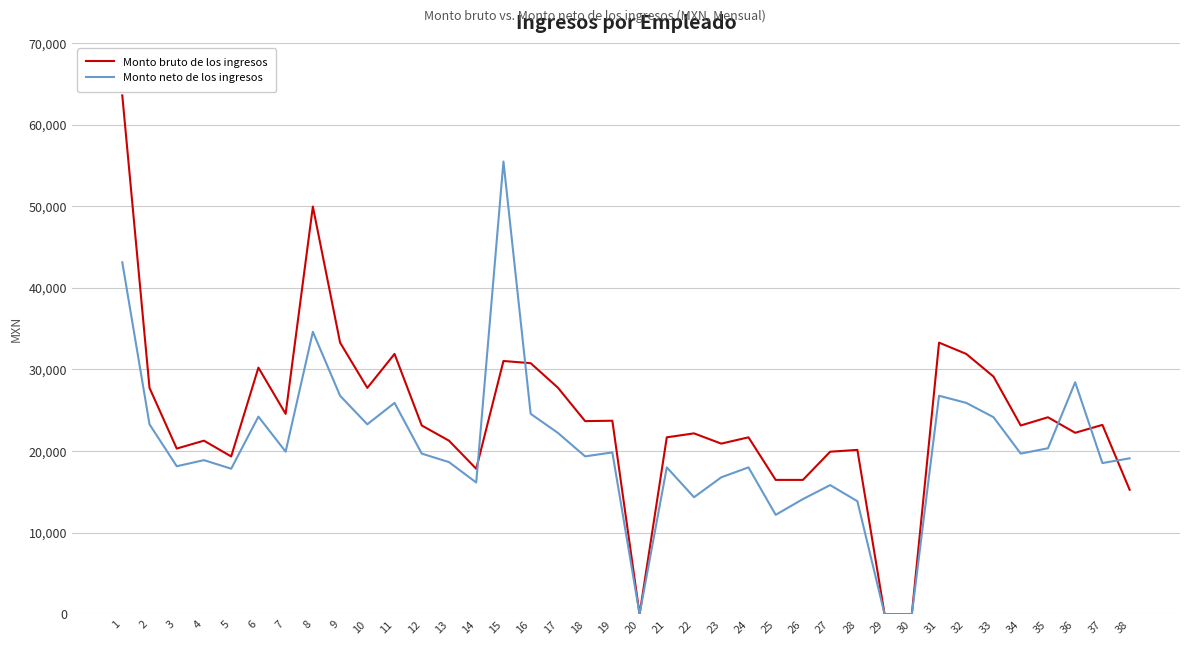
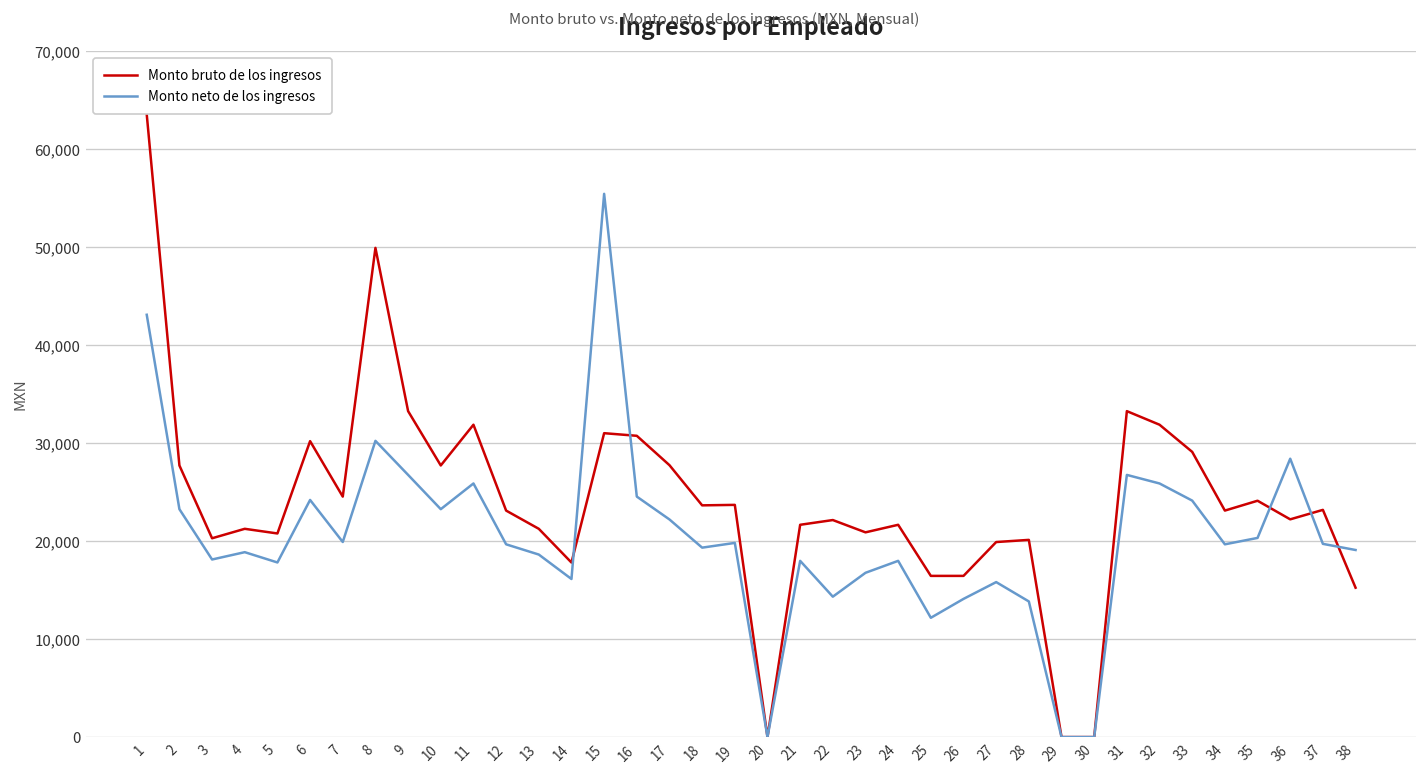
  {
    "Monto bruto de los ingresos": {
      "1": "64,000",
      "2": "28,000",
      "3": "20,000",
      "4": "21,000",
-     "5": "19,000",
+     "5": "21,000",
      "6": "30,000",
      "7": "25,000",
      "8": "50,000",
      "9": "33,000",
      "10": "28,000",
      "11": "32,000",
      "12": "23,000",
      "13": "21,000",
      "14": "18,000",
      "15": "31,000",
      "16": "31,000",
      "17": "28,000",
      "18": "24,000",
      "19": "24,000",
      "21": "22,000",
      "22": "22,000",
      "23": "21,000",
      "24": "22,000",
      "25": "16,000",
      "26": "16,000",
      "27": "20,000",
      "28": "20,000",
      "31": "33,000",
      "32": "32,000",
      "33": "29,000",
      "34": "23,000",
      "35": "24,000",
      "36": "22,000",
      "37": "23,000",
      "38": "15,000"
    },
    "Monto neto de los ingresos": {
      "1": "43,000",
      "2": "23,000",
      "3": "18,000",
      "4": "19,000",
      "5": "18,000",
      "6": "24,000",
      "7": "20,000",
-     "8": "35,000",
+     "8": "30,000",
      "9": "27,000",
      "10": "23,000",
      "11": "26,000",
      "12": "20,000",
      "13": "19,000",
      "14": "16,000",
      "15": "55,000",
      "16": "25,000",
      "17": "22,000",
      "18": "19,000",
      "19": "20,000",
      "21": "18,000",
      "22": "14,000",
      "23": "17,000",
      "24": "18,000",
      "25": "12,000",
      "26": "14,000",
      "27": "16,000",
      "28": "14,000",
      "31": "27,000",
      "32": "26,000",
      "33": "24,000",
      "34": "20,000",
      "35": "20,000",
      "36": "28,000",
-     "37": "19,000",
+     "37": "20,000",
      "38": "19,000"
    }
  }
